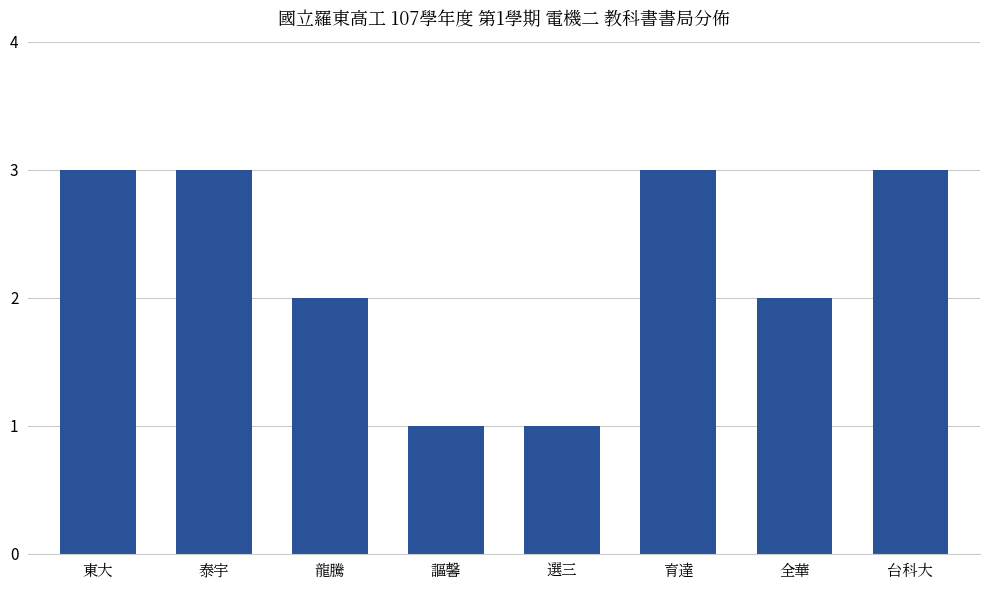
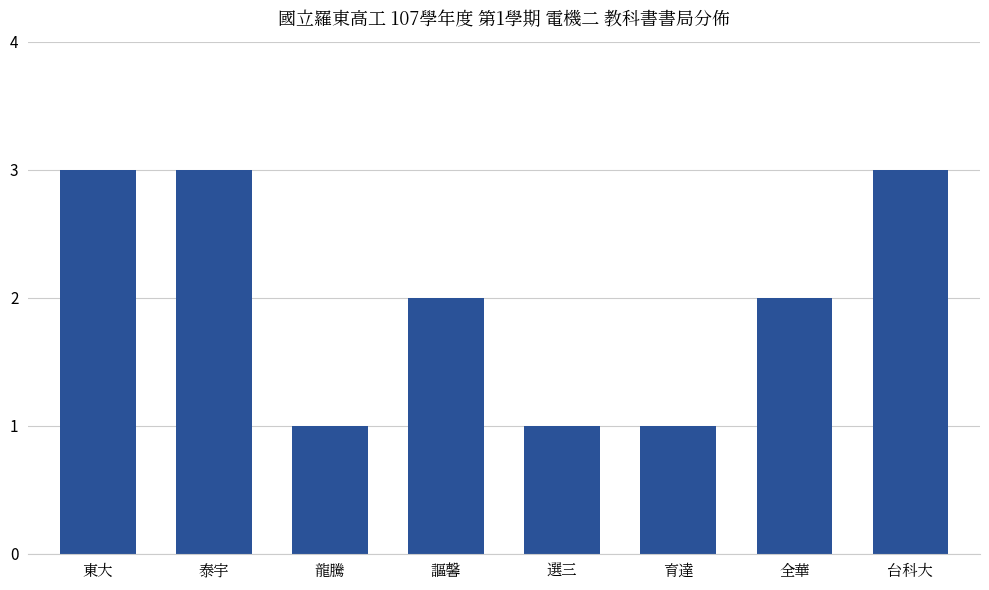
  {
    "東大": 3,
    "泰宇": 3,
-   "龍騰": 2,
-   "謳馨": 1,
+   "龍騰": 1,
+   "謳馨": 2,
    "選三": 1,
-   "育達": 3,
+   "育達": 1,
    "全華": 2,
    "台科大": 3
  }
